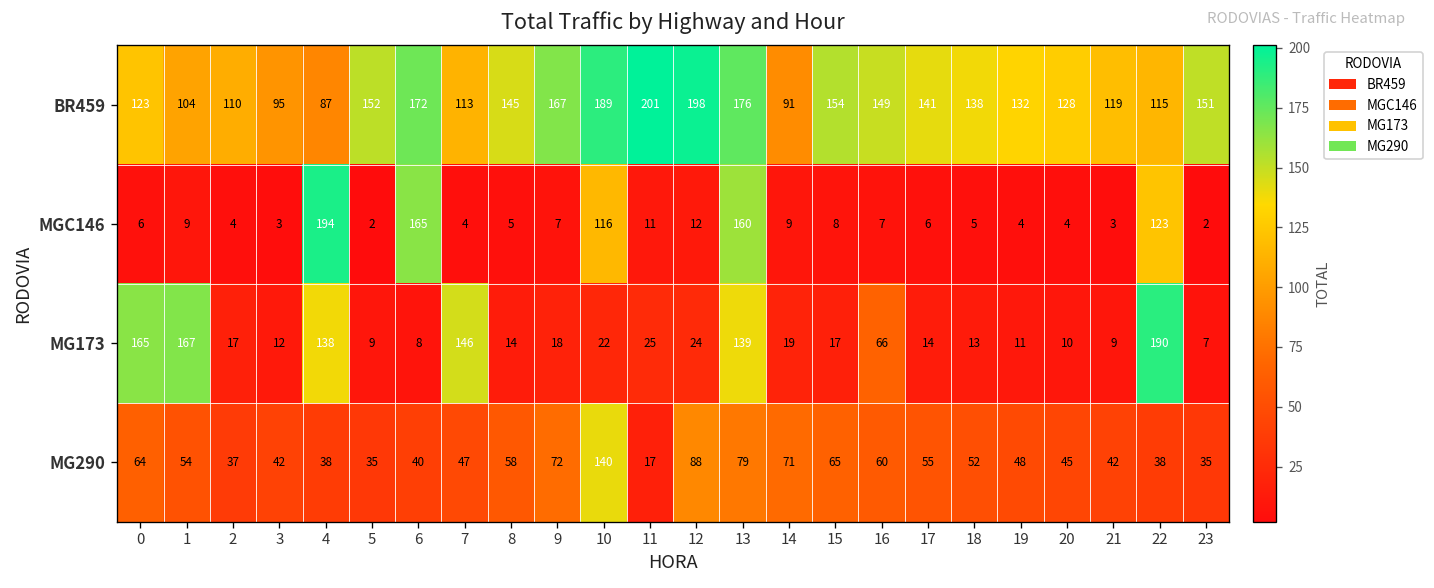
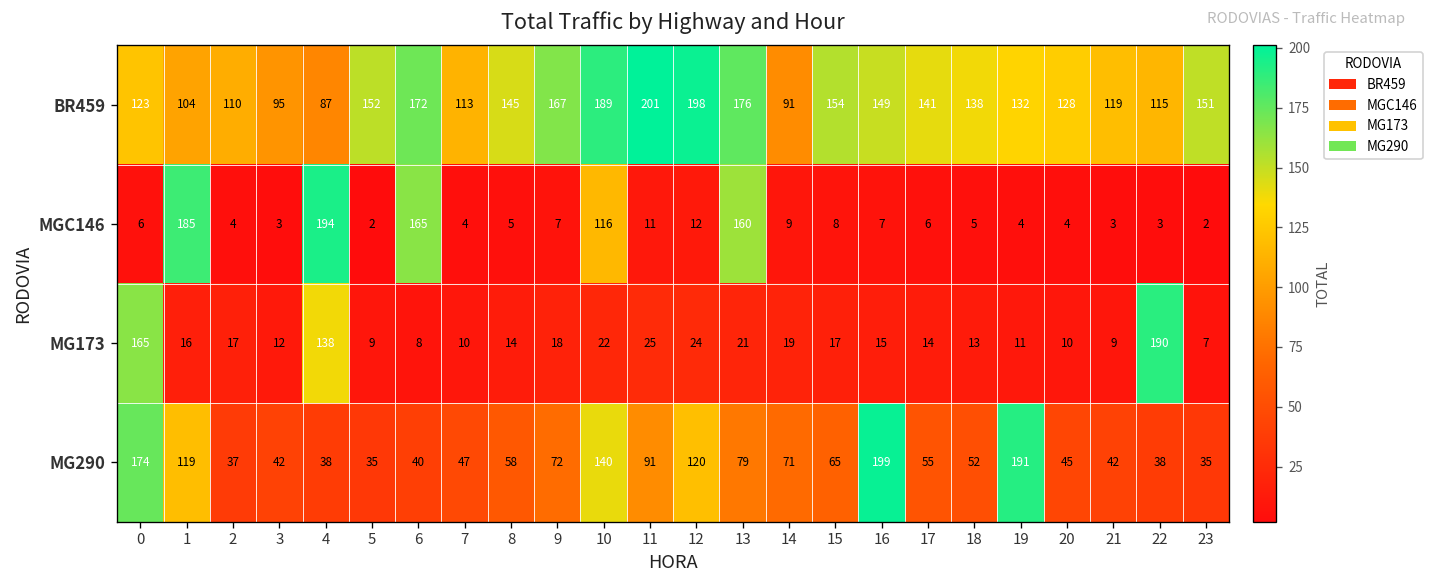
  {
    "BR459": {
      "0": 123,
      "1": 104,
      "2": 110,
      "3": 95,
      "4": 87,
      "5": 152,
      "6": 172,
      "7": 113,
      "8": 145,
      "9": 167,
      "10": 189,
      "11": 201,
      "12": 198,
      "13": 176,
      "14": 91,
      "15": 154,
      "16": 149,
      "17": 141,
      "18": 138,
      "19": 132,
      "20": 128,
      "21": 119,
      "22": 115,
      "23": 151
    },
    "MGC146": {
      "0": 6,
-     "1": 9,
+     "1": 185,
      "2": 4,
      "3": 3,
      "4": 194,
      "5": 2,
      "6": 165,
      "7": 4,
      "8": 5,
      "9": 7,
      "10": 116,
      "11": 11,
      "12": 12,
      "13": 160,
      "14": 9,
      "15": 8,
      "16": 7,
      "17": 6,
      "18": 5,
      "19": 4,
      "20": 4,
      "21": 3,
-     "22": 123,
+     "22": 3,
      "23": 2
    },
    "MG173": {
      "0": 165,
-     "1": 167,
+     "1": 16,
      "2": 17,
      "3": 12,
      "4": 138,
      "5": 9,
      "6": 8,
-     "7": 146,
+     "7": 10,
      "8": 14,
      "9": 18,
      "10": 22,
      "11": 25,
      "12": 24,
-     "13": 139,
+     "13": 21,
      "14": 19,
      "15": 17,
-     "16": 66,
+     "16": 15,
      "17": 14,
      "18": 13,
      "19": 11,
      "20": 10,
      "21": 9,
      "22": 190,
      "23": 7
    },
    "MG290": {
-     "0": 64,
-     "1": 54,
+     "0": 174,
+     "1": 119,
      "2": 37,
      "3": 42,
      "4": 38,
      "5": 35,
      "6": 40,
      "7": 47,
      "8": 58,
      "9": 72,
      "10": 140,
-     "11": 17,
-     "12": 88,
+     "11": 91,
+     "12": 120,
      "13": 79,
      "14": 71,
      "15": 65,
-     "16": 60,
+     "16": 199,
      "17": 55,
      "18": 52,
-     "19": 48,
+     "19": 191,
      "20": 45,
      "21": 42,
      "22": 38,
      "23": 35
    }
  }
